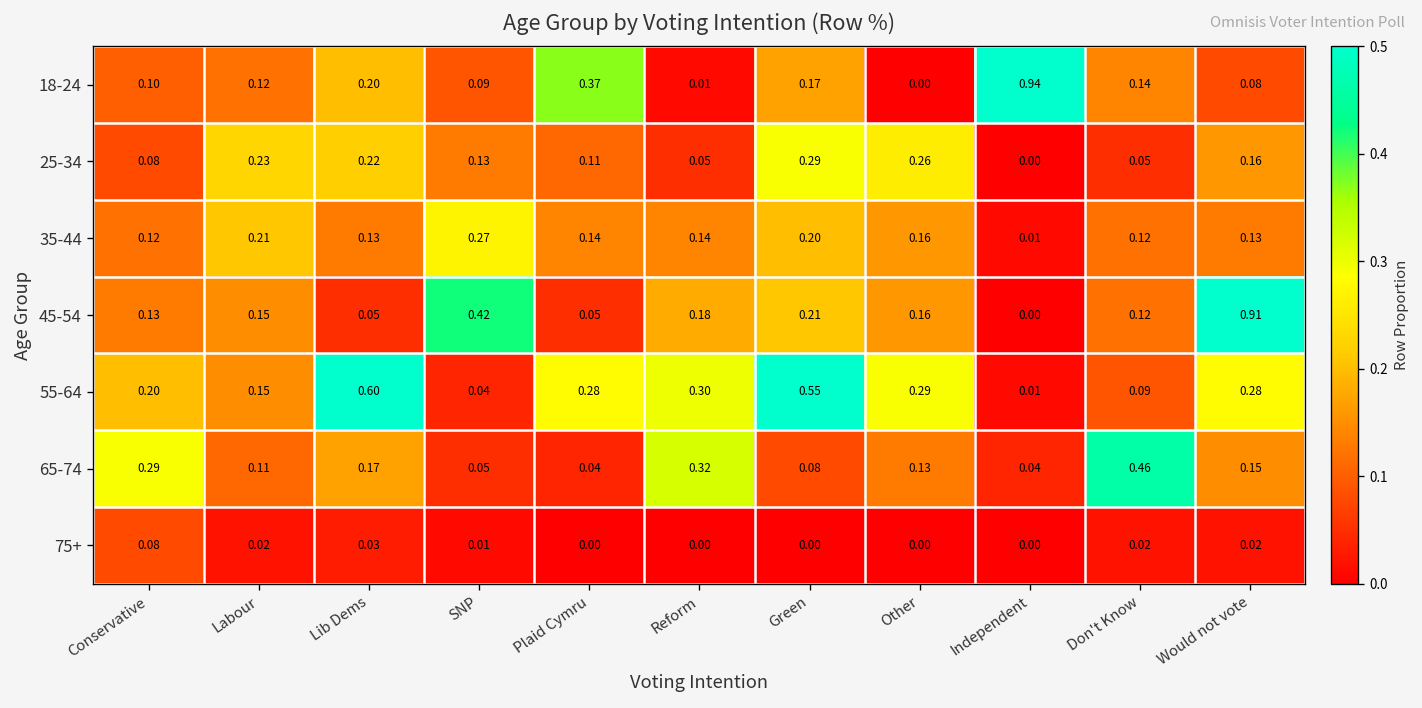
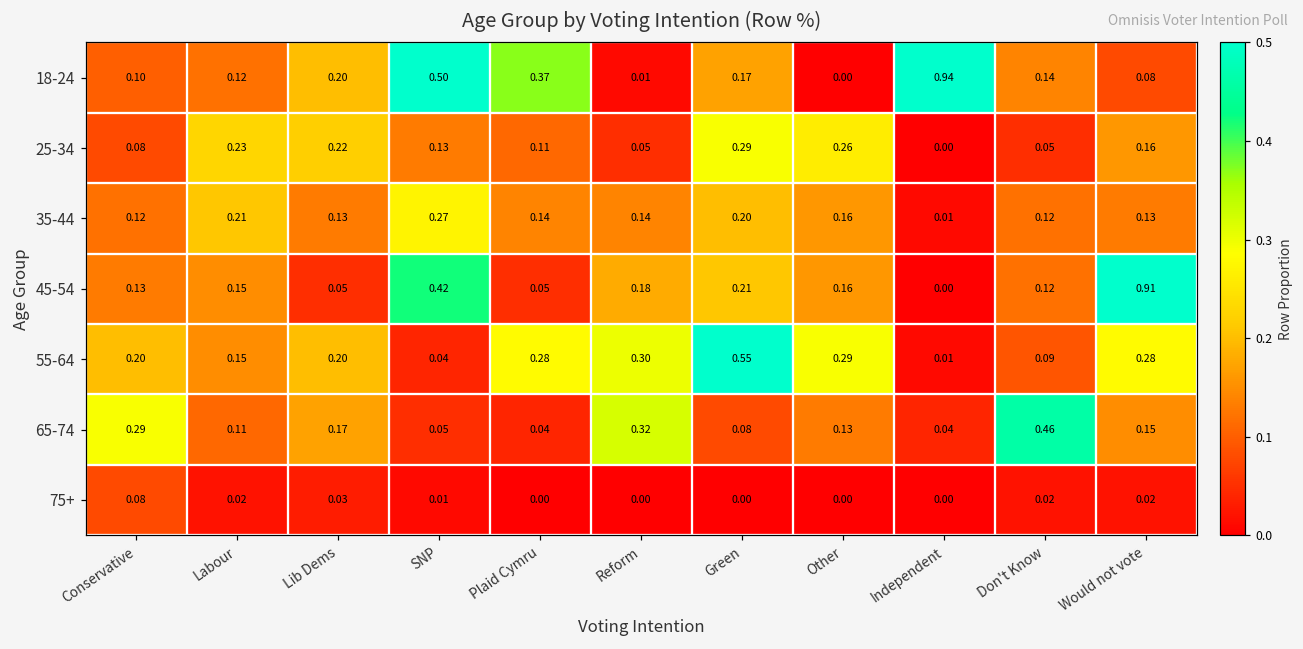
  {
    "18-24": {
      "Conservative": 0.10,
      "Labour": 0.12,
      "Lib Dems": 0.20,
-     "SNP": 0.09,
+     "SNP": 0.50,
      "Plaid Cymru": 0.37,
      "Reform": 0.01,
      "Green": 0.17,
      "Other": 0.00,
      "Independent": 0.94,
      "Don't Know": 0.14,
      "Would not vote": 0.08
    },
    "25-34": {
      "Conservative": 0.08,
      "Labour": 0.23,
      "Lib Dems": 0.22,
      "SNP": 0.13,
      "Plaid Cymru": 0.11,
      "Reform": 0.05,
      "Green": 0.29,
      "Other": 0.26,
      "Independent": 0.00,
      "Don't Know": 0.05,
      "Would not vote": 0.16
    },
    "35-44": {
      "Conservative": 0.12,
      "Labour": 0.21,
      "Lib Dems": 0.13,
      "SNP": 0.27,
      "Plaid Cymru": 0.14,
      "Reform": 0.14,
      "Green": 0.20,
      "Other": 0.16,
      "Independent": 0.01,
      "Don't Know": 0.12,
      "Would not vote": 0.13
    },
    "45-54": {
      "Conservative": 0.13,
      "Labour": 0.15,
      "Lib Dems": 0.05,
      "SNP": 0.42,
      "Plaid Cymru": 0.05,
      "Reform": 0.18,
      "Green": 0.21,
      "Other": 0.16,
      "Independent": 0.00,
      "Don't Know": 0.12,
      "Would not vote": 0.91
    },
    "55-64": {
      "Conservative": 0.20,
      "Labour": 0.15,
-     "Lib Dems": 0.60,
+     "Lib Dems": 0.20,
      "SNP": 0.04,
      "Plaid Cymru": 0.28,
      "Reform": 0.30,
      "Green": 0.55,
      "Other": 0.29,
      "Independent": 0.01,
      "Don't Know": 0.09,
      "Would not vote": 0.28
    },
    "65-74": {
      "Conservative": 0.29,
      "Labour": 0.11,
      "Lib Dems": 0.17,
      "SNP": 0.05,
      "Plaid Cymru": 0.04,
      "Reform": 0.32,
      "Green": 0.08,
      "Other": 0.13,
      "Independent": 0.04,
      "Don't Know": 0.46,
      "Would not vote": 0.15
    },
    "75+": {
      "Conservative": 0.08,
      "Labour": 0.02,
      "Lib Dems": 0.03,
      "SNP": 0.01,
      "Plaid Cymru": 0.00,
      "Reform": 0.00,
      "Green": 0.00,
      "Other": 0.00,
      "Independent": 0.00,
      "Don't Know": 0.02,
      "Would not vote": 0.02
    }
  }
